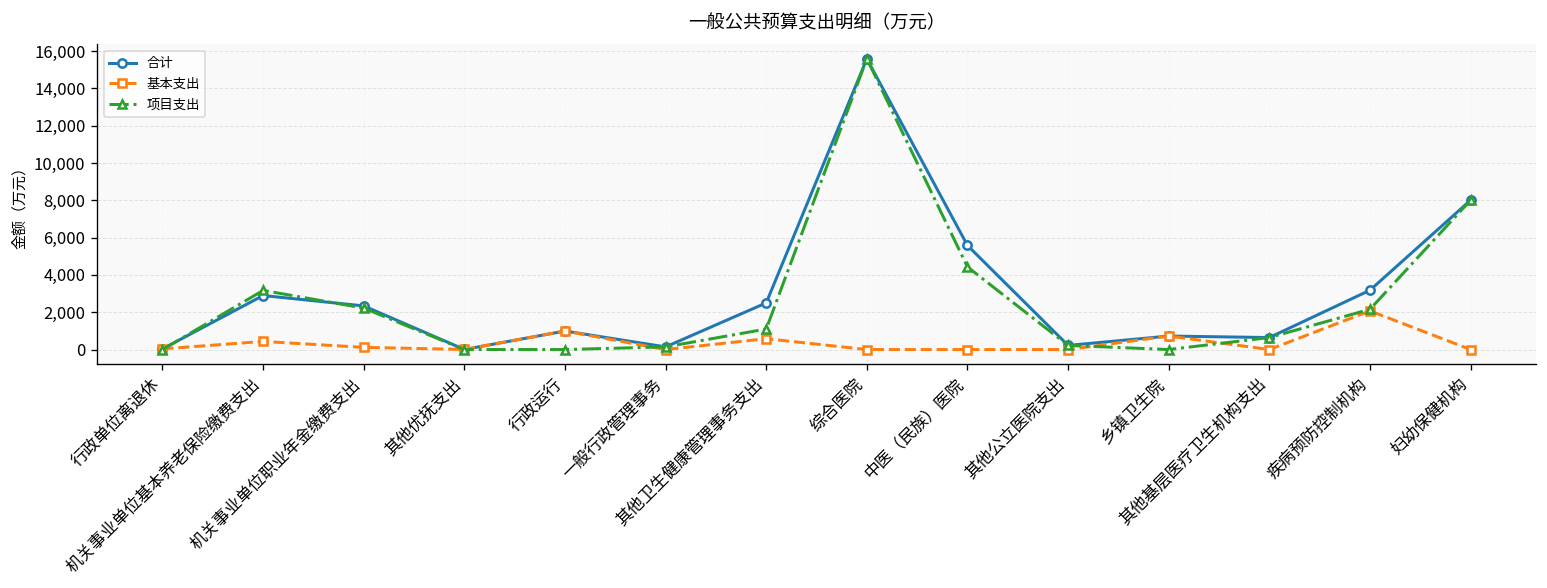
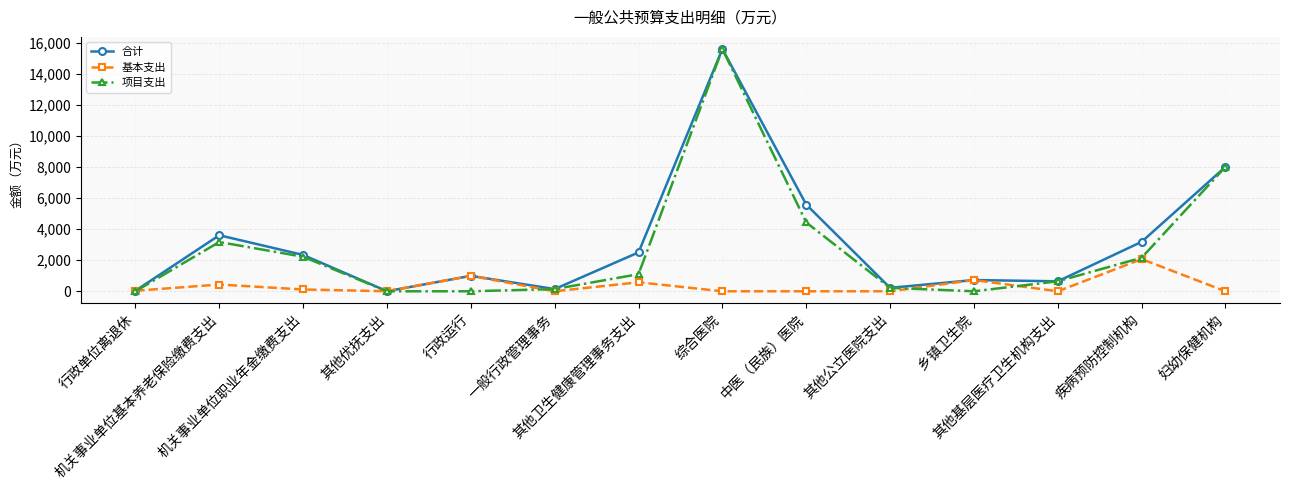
  {
    "合计": {
-     "机关事业单位基本养老保险缴费支出": "2,900",
+     "机关事业单位基本养老保险缴费支出": "3,600",
      "其他卫生健康管理事务支出": "2,500",
      "中医（民族）医院": "5,600",
      "疾病预防控制机构": "3,200"
    },
    "基本支出": {
      "机关事业单位基本养老保险缴费支出": "400",
      "机关事业单位职业年金缴费支出": "100",
      "其他卫生健康管理事务支出": "600",
      "综合医院": "0",
      "中医（民族）医院": "0",
      "其他公立医院支出": "0",
      "其他基层医疗卫生机构支出": "0",
      "妇幼保健机构": "0"
    },
    "项目支出": {
      "机关事业单位基本养老保险缴费支出": "3,200",
      "行政运行": "0",
      "其他卫生健康管理事务支出": "1,100",
      "中医（民族）医院": "4,400",
      "乡镇卫生院": "0"
    }
  }
